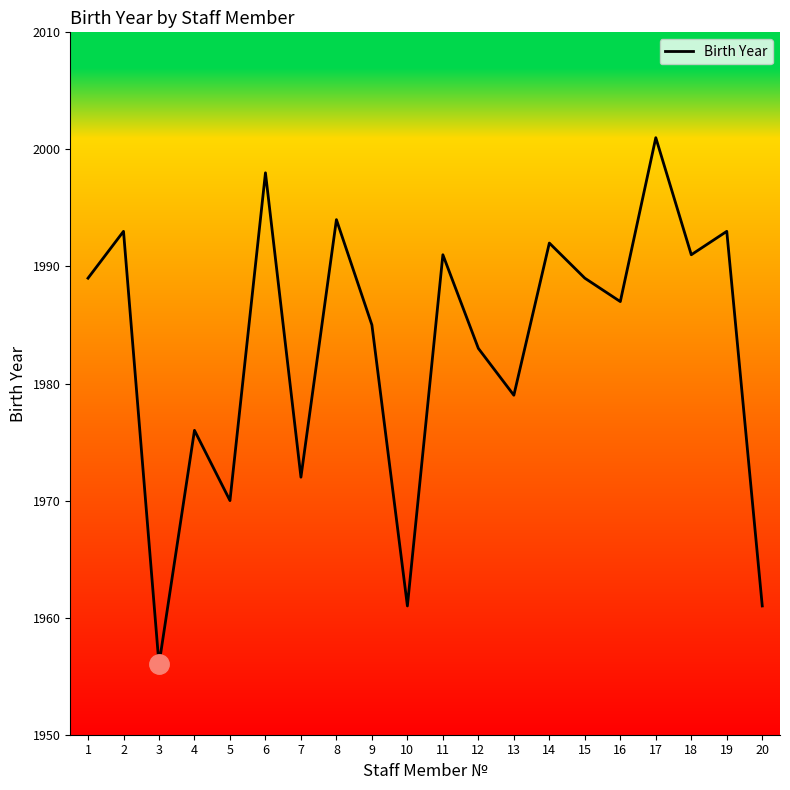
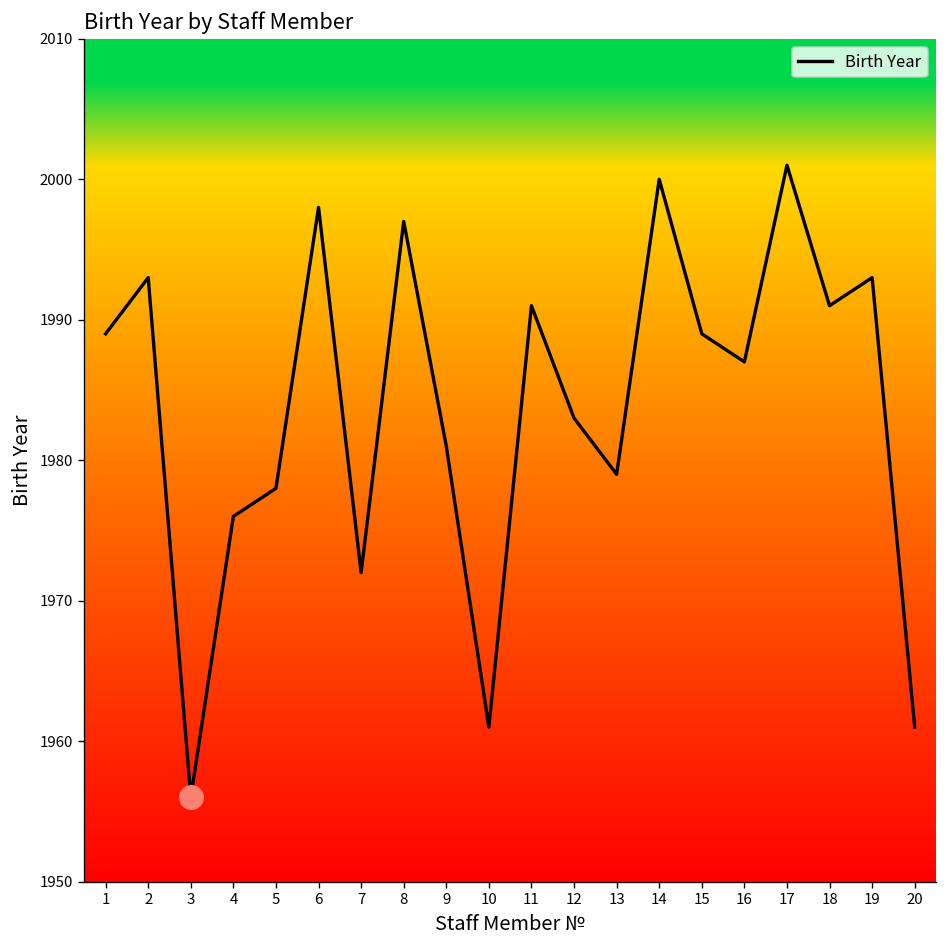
  {
    "Birth Year": {
      "1": 1989,
      "2": 1993,
      "4": 1976,
-     "5": 1970,
+     "5": 1978,
      "6": 1998,
      "7": 1972,
-     "8": 1994,
-     "9": 1985,
+     "8": 1997,
+     "9": 1981,
      "10": 1961,
      "11": 1991,
      "12": 1983,
      "13": 1979,
-     "14": 1992,
+     "14": 2000,
      "15": 1989,
      "16": 1987,
      "17": 2001,
      "18": 1991,
      "19": 1993,
      "20": 1961
    }
  }
